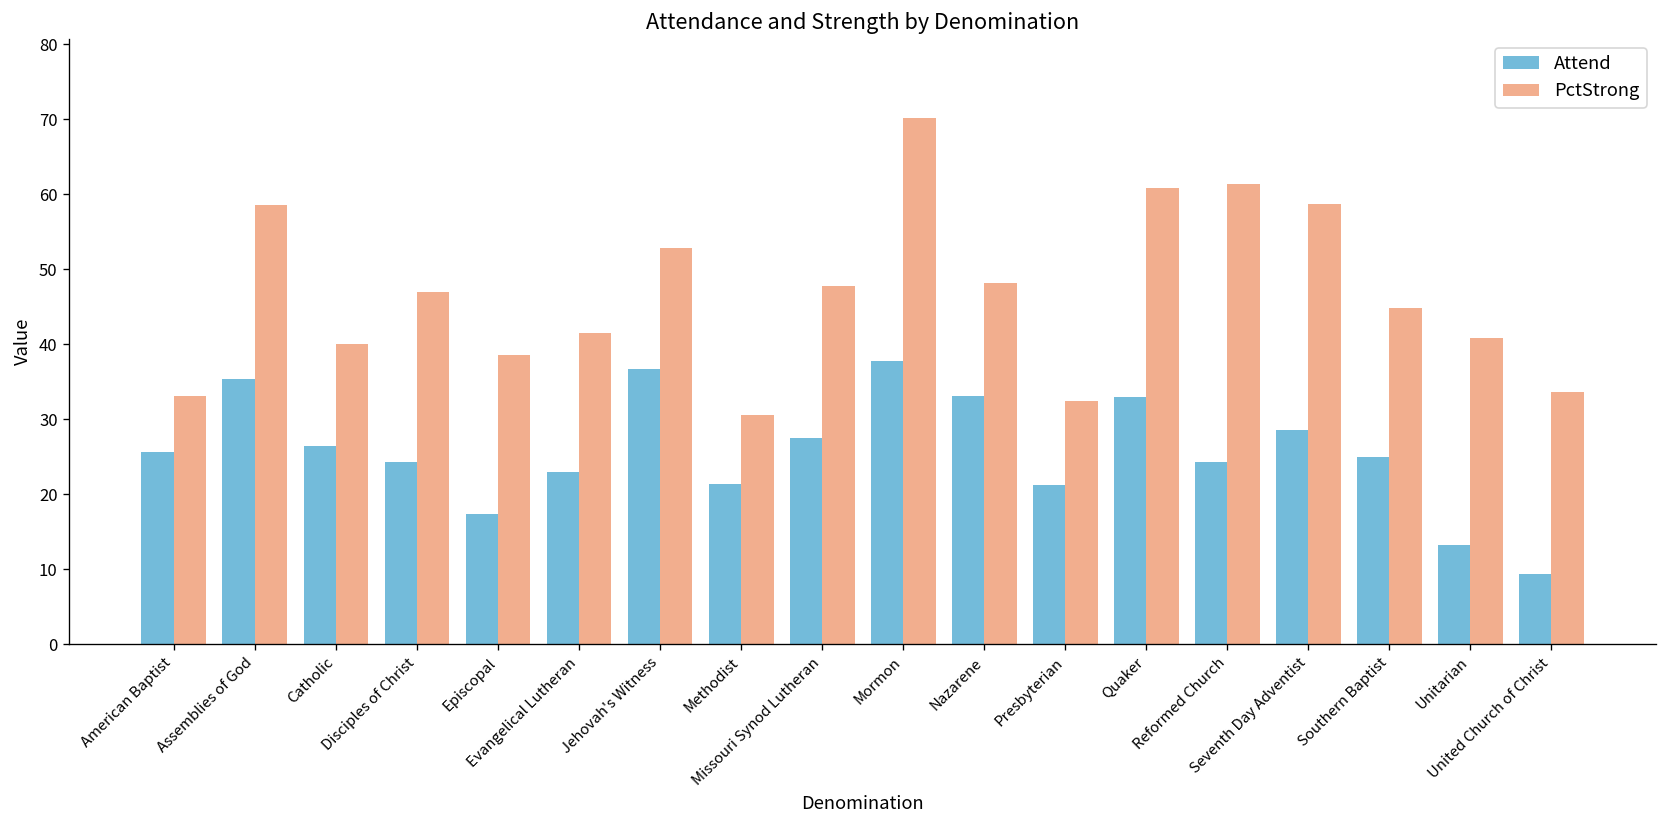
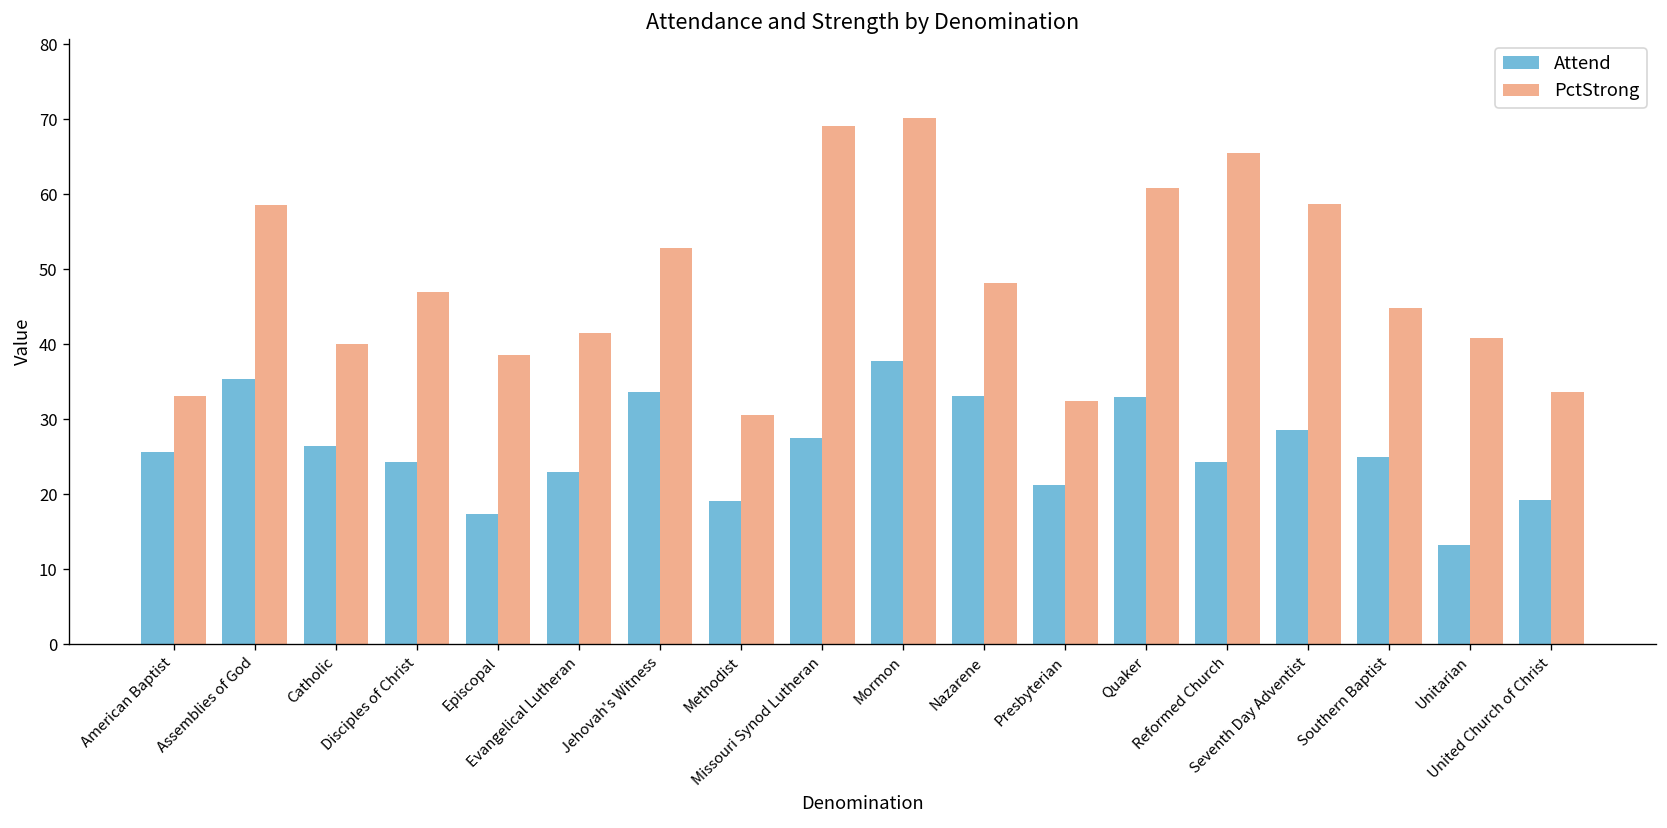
  {
    "Attend": {
      "American Baptist": 26,
      "Assemblies of God": 35,
      "Catholic": 26,
      "Disciples of Christ": 24,
      "Episcopal": 17,
      "Evangelical Lutheran": 23,
-     "Jehovah's Witness": 37,
-     "Methodist": 21,
+     "Jehovah's Witness": 34,
+     "Methodist": 19,
      "Missouri Synod Lutheran": 28,
      "Mormon": 38,
      "Nazarene": 33,
      "Presbyterian": 21,
      "Quaker": 33,
      "Reformed Church": 24,
      "Seventh Day Adventist": 29,
      "Southern Baptist": 25,
      "Unitarian": 13,
-     "United Church of Christ": 9
+     "United Church of Christ": 19
    },
    "PctStrong": {
      "American Baptist": 33,
      "Assemblies of God": 59,
      "Catholic": 40,
      "Disciples of Christ": 47,
      "Episcopal": 39,
      "Evangelical Lutheran": 42,
      "Jehovah's Witness": 53,
      "Methodist": 31,
-     "Missouri Synod Lutheran": 48,
+     "Missouri Synod Lutheran": 69,
      "Mormon": 70,
      "Nazarene": 48,
      "Presbyterian": 32,
      "Quaker": 61,
-     "Reformed Church": 61,
+     "Reformed Church": 66,
      "Seventh Day Adventist": 59,
      "Southern Baptist": 45,
      "Unitarian": 41,
      "United Church of Christ": 34
    }
  }
